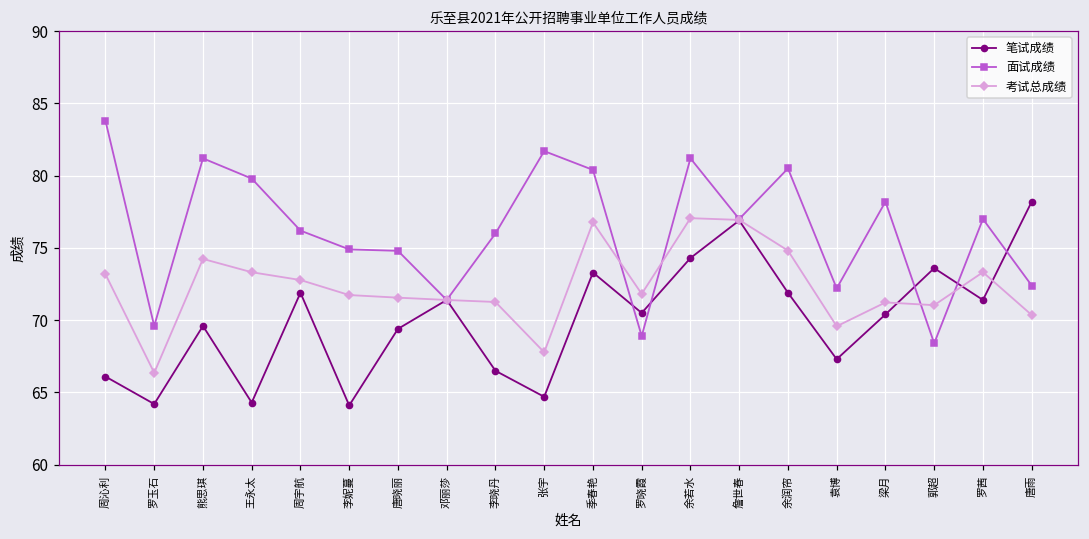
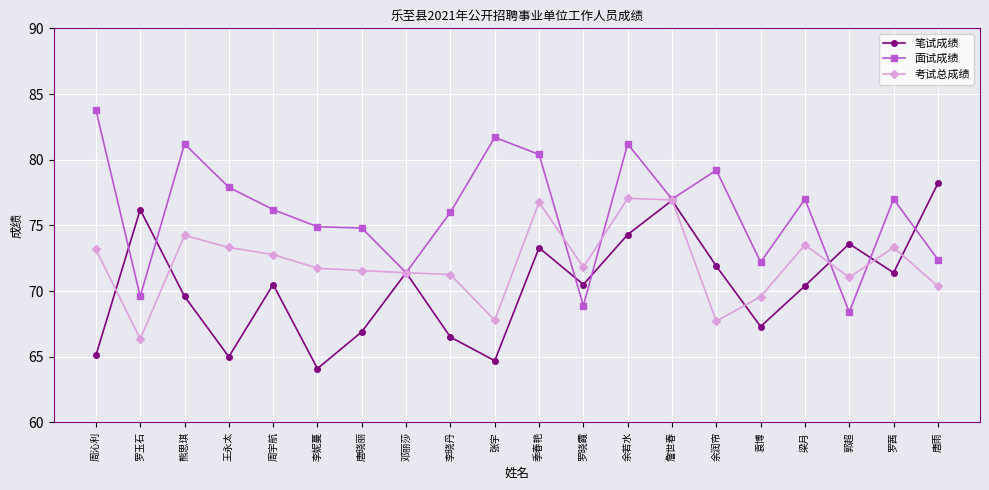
  {
    "笔试成绩": {
-     "周沁利": 66.1,
-     "罗玉石": 64.2,
+     "周沁利": 65.1,
+     "罗玉石": 76.2,
      "熊思琪": 69.6,
-     "王永太": 64.3,
-     "周宇航": 71.9,
+     "王永太": 65.0,
+     "周宇航": 70.5,
      "李妮蔓": 64.1,
-     "唐晓丽": 69.4,
+     "唐晓丽": 66.9,
      "李晓丹": 66.5,
      "张宇": 64.7,
      "季春艳": 73.3,
      "罗晓霞": 70.5,
      "余若水": 74.3,
      "余润帘": 71.9,
      "袁博": 67.3,
      "梁月": 70.4,
      "郭超": 73.6,
      "罗茜": 71.4,
      "唐雨": 78.2
    },
    "面试成绩": {
      "周沁利": 83.8,
      "罗玉石": 69.6,
      "熊思琪": 81.2,
-     "王永太": 79.8,
+     "王永太": 77.9,
      "周宇航": 76.2,
      "李妮蔓": 74.9,
      "唐晓丽": 74.8,
      "李晓丹": 76.0,
      "张宇": 81.7,
      "季春艳": 80.4,
      "罗晓霞": 68.9,
      "余若水": 81.2,
-     "余润帘": 80.5,
+     "余润帘": 79.2,
      "袁博": 72.2,
-     "梁月": 78.2,
+     "梁月": 77.0,
      "郭超": 68.4,
      "罗茜": 77.0,
      "唐雨": 72.4
    },
    "考试总成绩": {
      "周沁利": 73.2,
      "罗玉石": 66.4,
      "熊思琪": 74.2,
      "王永太": 73.3,
      "周宇航": 72.8,
      "李妮蔓": 71.7,
      "唐晓丽": 71.6,
      "李晓丹": 71.3,
      "张宇": 67.8,
      "季春艳": 76.8,
      "罗晓霞": 71.8,
      "余若水": 77.1,
-     "余润帘": 74.8,
+     "余润帘": 67.7,
      "袁博": 69.6,
-     "梁月": 71.2,
+     "梁月": 73.5,
      "郭超": 71.0,
      "罗茜": 73.3,
      "唐雨": 70.4
    }
  }
